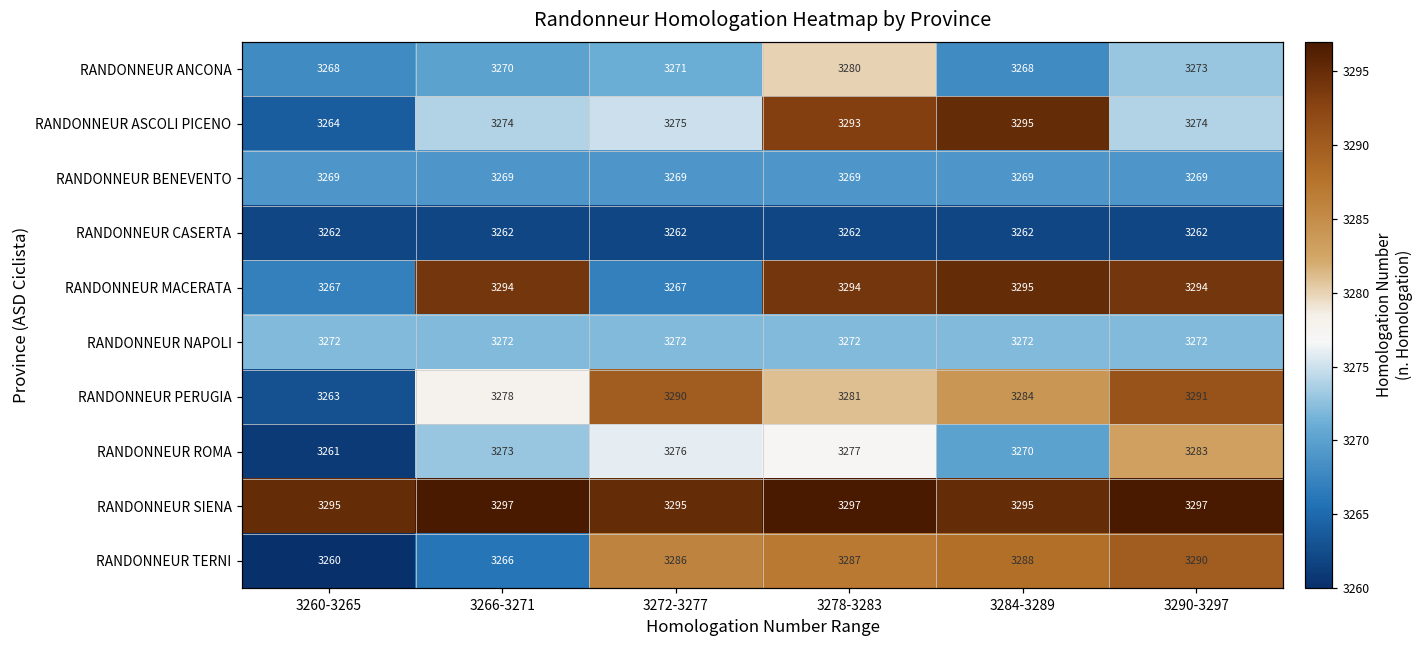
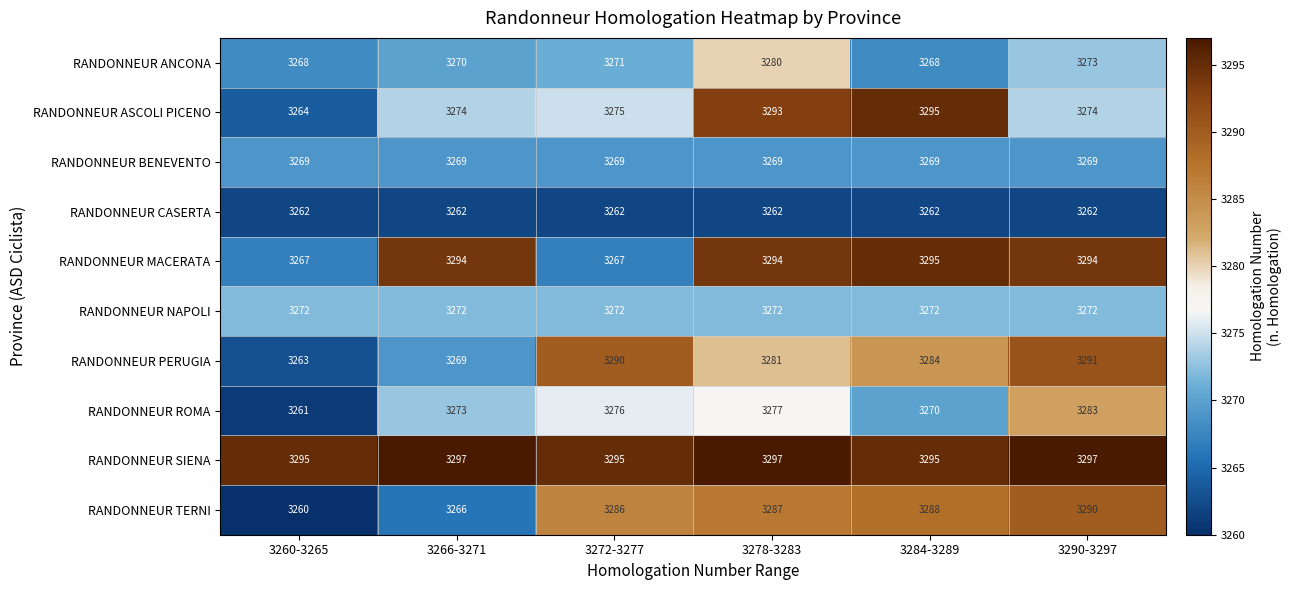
  {
    "RANDONNEUR ANCONA": {
      "3260-3265": 3268,
      "3266-3271": 3270,
      "3272-3277": 3271,
      "3278-3283": 3280,
      "3284-3289": 3268,
      "3290-3297": 3273
    },
    "RANDONNEUR ASCOLI PICENO": {
      "3260-3265": 3264,
      "3266-3271": 3274,
      "3272-3277": 3275,
      "3278-3283": 3293,
      "3284-3289": 3295,
      "3290-3297": 3274
    },
    "RANDONNEUR BENEVENTO": {
      "3260-3265": 3269,
      "3266-3271": 3269,
      "3272-3277": 3269,
      "3278-3283": 3269,
      "3284-3289": 3269,
      "3290-3297": 3269
    },
    "RANDONNEUR CASERTA": {
      "3260-3265": 3262,
      "3266-3271": 3262,
      "3272-3277": 3262,
      "3278-3283": 3262,
      "3284-3289": 3262,
      "3290-3297": 3262
    },
    "RANDONNEUR MACERATA": {
      "3260-3265": 3267,
      "3266-3271": 3294,
      "3272-3277": 3267,
      "3278-3283": 3294,
      "3284-3289": 3295,
      "3290-3297": 3294
    },
    "RANDONNEUR NAPOLI": {
      "3260-3265": 3272,
      "3266-3271": 3272,
      "3272-3277": 3272,
      "3278-3283": 3272,
      "3284-3289": 3272,
      "3290-3297": 3272
    },
    "RANDONNEUR PERUGIA": {
      "3260-3265": 3263,
-     "3266-3271": 3278,
+     "3266-3271": 3269,
      "3272-3277": 3290,
      "3278-3283": 3281,
      "3284-3289": 3284,
      "3290-3297": 3291
    },
    "RANDONNEUR ROMA": {
      "3260-3265": 3261,
      "3266-3271": 3273,
      "3272-3277": 3276,
      "3278-3283": 3277,
      "3284-3289": 3270,
      "3290-3297": 3283
    },
    "RANDONNEUR SIENA": {
      "3260-3265": 3295,
      "3266-3271": 3297,
      "3272-3277": 3295,
      "3278-3283": 3297,
      "3284-3289": 3295,
      "3290-3297": 3297
    },
    "RANDONNEUR TERNI": {
      "3260-3265": 3260,
      "3266-3271": 3266,
      "3272-3277": 3286,
      "3278-3283": 3287,
      "3284-3289": 3288,
      "3290-3297": 3290
    }
  }
